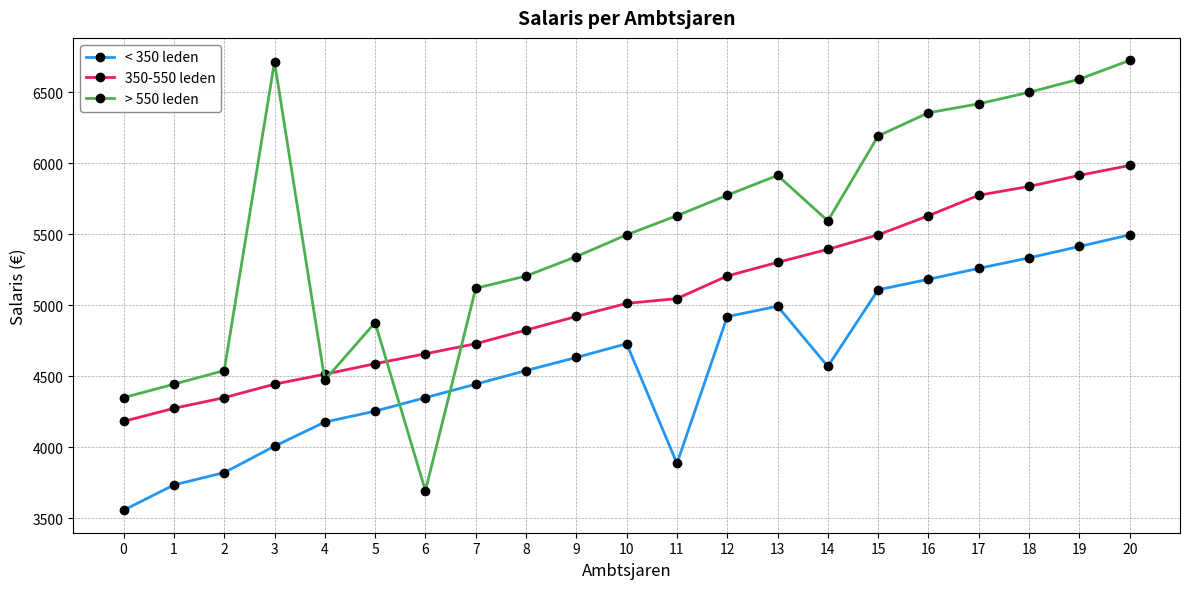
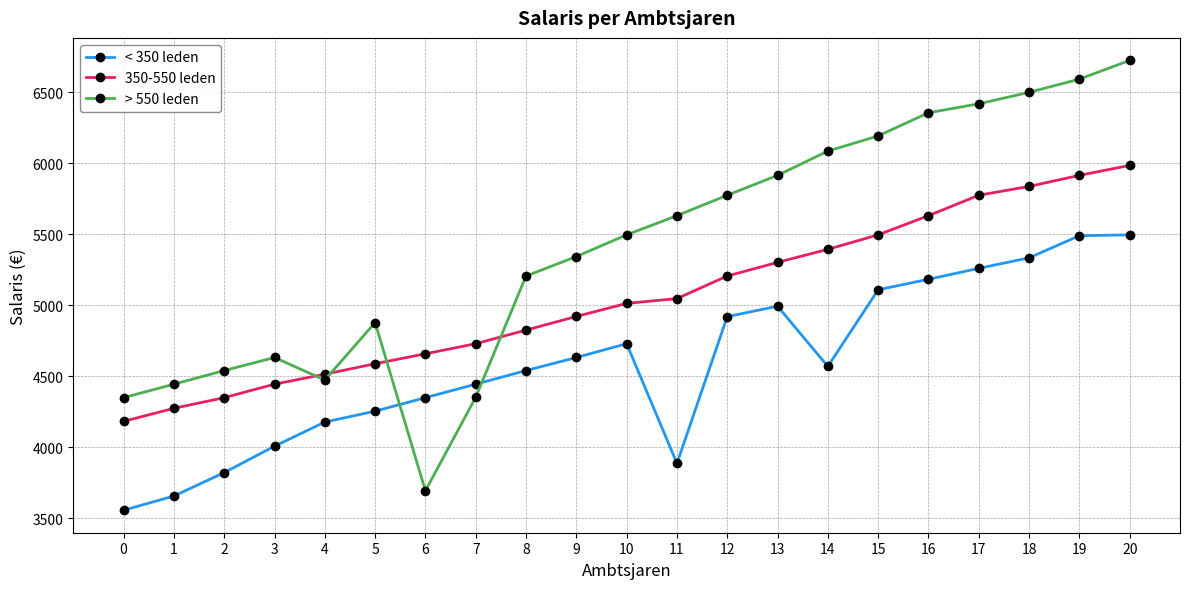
  {
    "< 350 leden": {
      "0": 3560,
-     "1": 3740,
+     "1": 3660,
      "2": 3820,
      "3": 4010,
      "4": 4180,
      "5": 4260,
      "6": 4350,
      "7": 4450,
      "8": 4540,
      "9": 4630,
      "10": 4730,
      "11": 3890,
      "12": 4920,
      "13": 4990,
      "14": 4570,
      "15": 5110,
      "16": 5180,
      "17": 5260,
      "18": 5340,
-     "19": 5420,
+     "19": 5490,
      "20": 5500
    },
    "350-550 leden": {
      "0": 4180,
      "1": 4280,
      "2": 4350,
      "3": 4450,
      "4": 4520,
      "5": 4590,
      "6": 4660,
      "7": 4730,
      "8": 4830,
      "9": 4920,
      "10": 5010,
      "11": 5050,
      "12": 5210,
      "13": 5300,
      "14": 5400,
      "15": 5500,
      "16": 5630,
      "17": 5780,
      "18": 5840,
      "19": 5920,
      "20": 5990
    },
    "> 550 leden": {
      "0": 4350,
      "1": 4450,
      "2": 4540,
-     "3": 6720,
+     "3": 4630,
      "4": 4470,
      "5": 4880,
      "6": 3690,
-     "7": 5120,
+     "7": 4350,
      "8": 5210,
      "9": 5340,
      "10": 5500,
      "11": 5630,
      "12": 5780,
      "13": 5920,
-     "14": 5600,
+     "14": 6090,
      "15": 6190,
      "16": 6360,
      "17": 6420,
      "18": 6500,
      "19": 6590,
      "20": 6730
    }
  }
